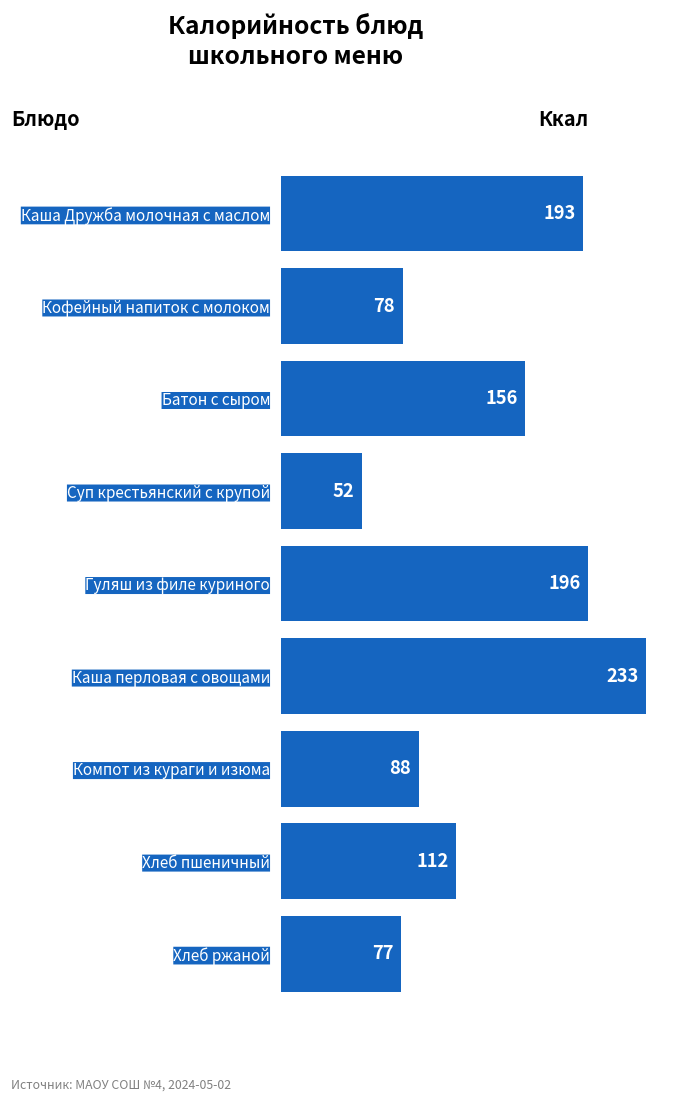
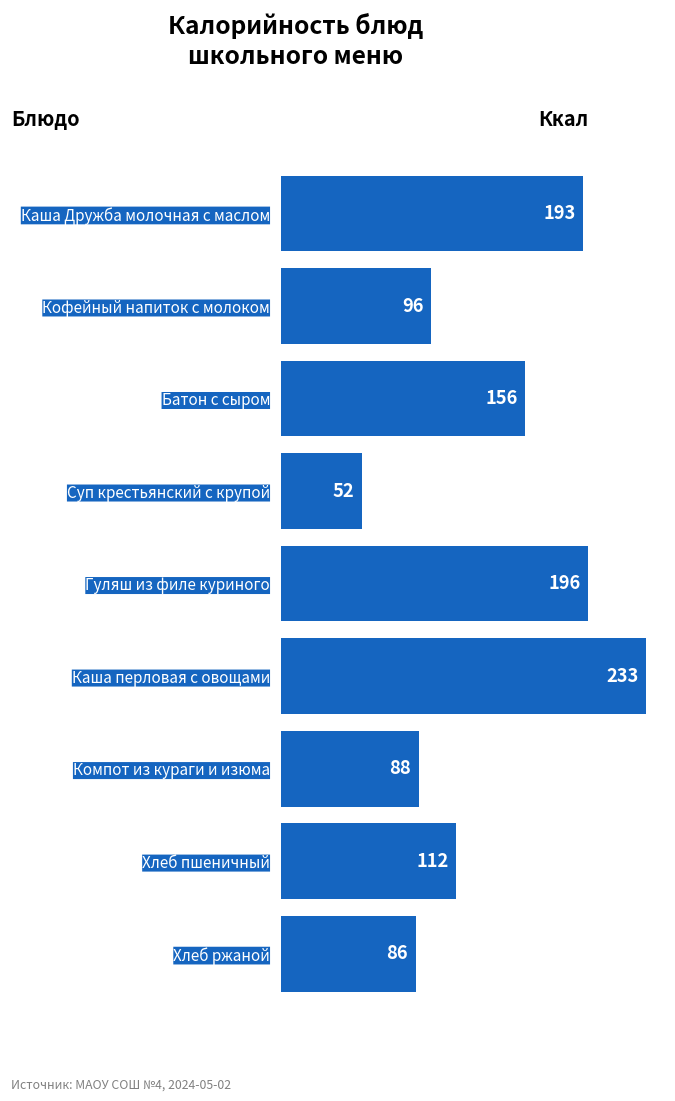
  {
    "Каша Дружба молочная с маслом": 193,
-   "Кофейный напиток с молоком": 78,
+   "Кофейный напиток с молоком": 96,
    "Батон с сыром": 156,
    "Суп крестьянский с крупой": 52,
    "Гуляш из филе куриного": 196,
    "Каша перловая с овощами": 233,
    "Компот из кураги и изюма": 88,
    "Хлеб пшеничный": 112,
-   "Хлеб ржаной": 77
+   "Хлеб ржаной": 86
  }
